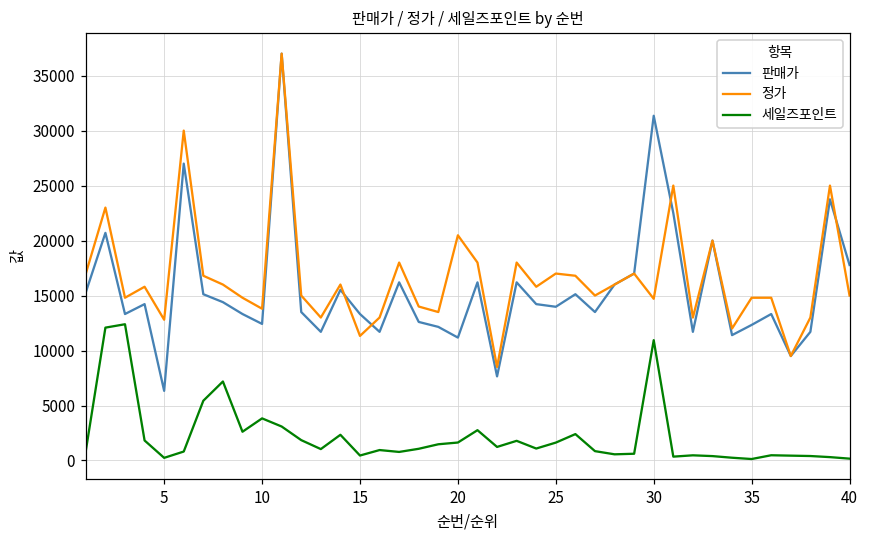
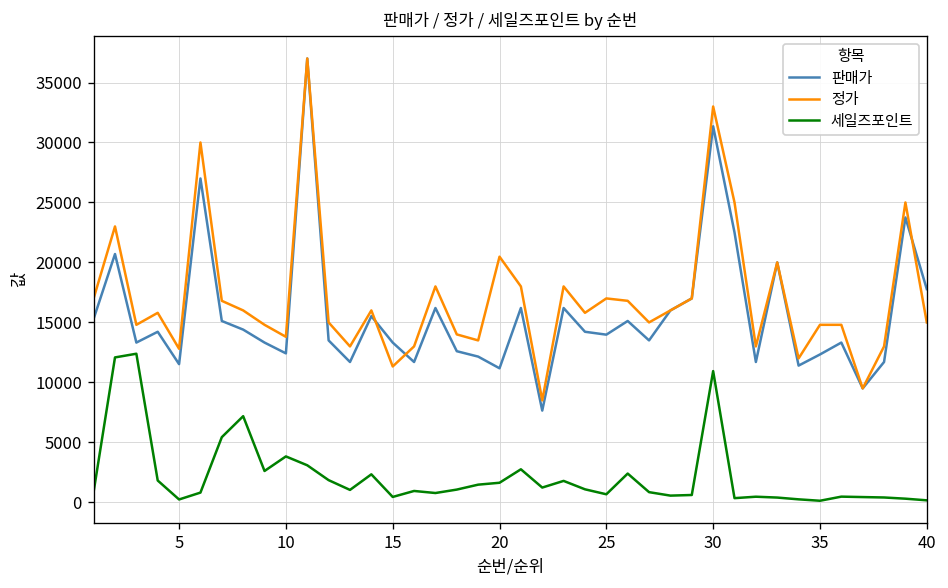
  {
    "판매가": {
-     "5": 6000,
+     "5": 12000,
      "10": 12000,
      "15": 13000,
      "20": 11000,
      "25": 14000,
      "30": 31000,
      "35": 12000,
      "40": 18000
    },
    "정가": {
      "5": 13000,
      "10": 14000,
      "15": 11000,
      "20": 20000,
      "25": 17000,
-     "30": 15000,
+     "30": 33000,
      "35": 15000,
      "40": 15000
    },
    "세일즈포인트": {
      "5": 0,
      "10": 4000,
      "15": 0,
      "20": 2000,
-     "25": 2000,
+     "25": 1000,
      "30": 11000,
      "35": 0,
      "40": 0
    }
  }
